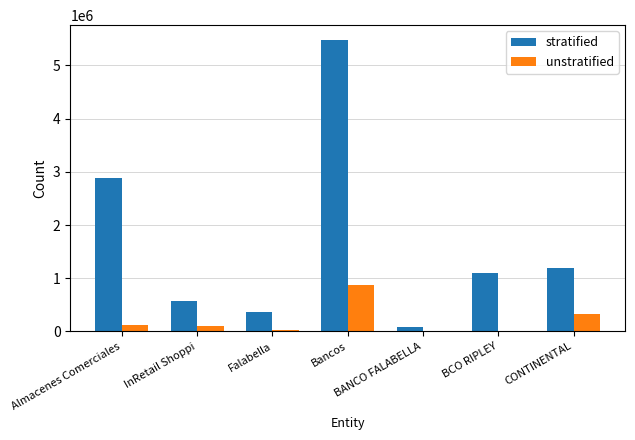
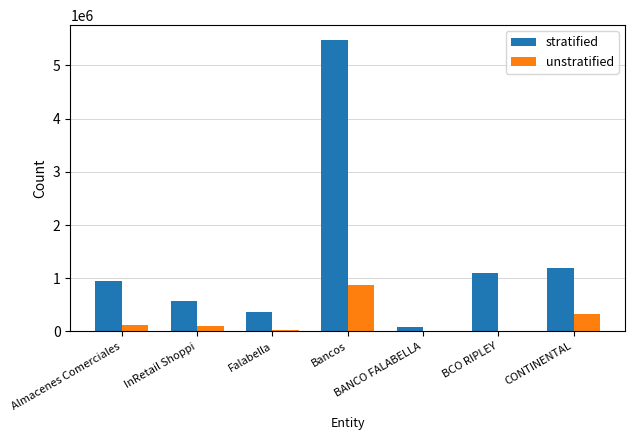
  {
    "stratified": {
-     "Almacenes Comerciales": 2900000,
+     "Almacenes Comerciales": 900000,
      "InRetail Shoppi": 600000,
      "Falabella": 400000,
      "Bancos": 5500000,
      "BANCO FALABELLA": 100000,
      "BCO RIPLEY": 1100000,
      "CONTINENTAL": 1200000
    },
    "unstratified": {
      "Almacenes Comerciales": 100000,
      "InRetail Shoppi": 100000,
      "Bancos": 900000,
      "BANCO FALABELLA": 0,
      "BCO RIPLEY": 0,
      "CONTINENTAL": 300000
    }
  }
